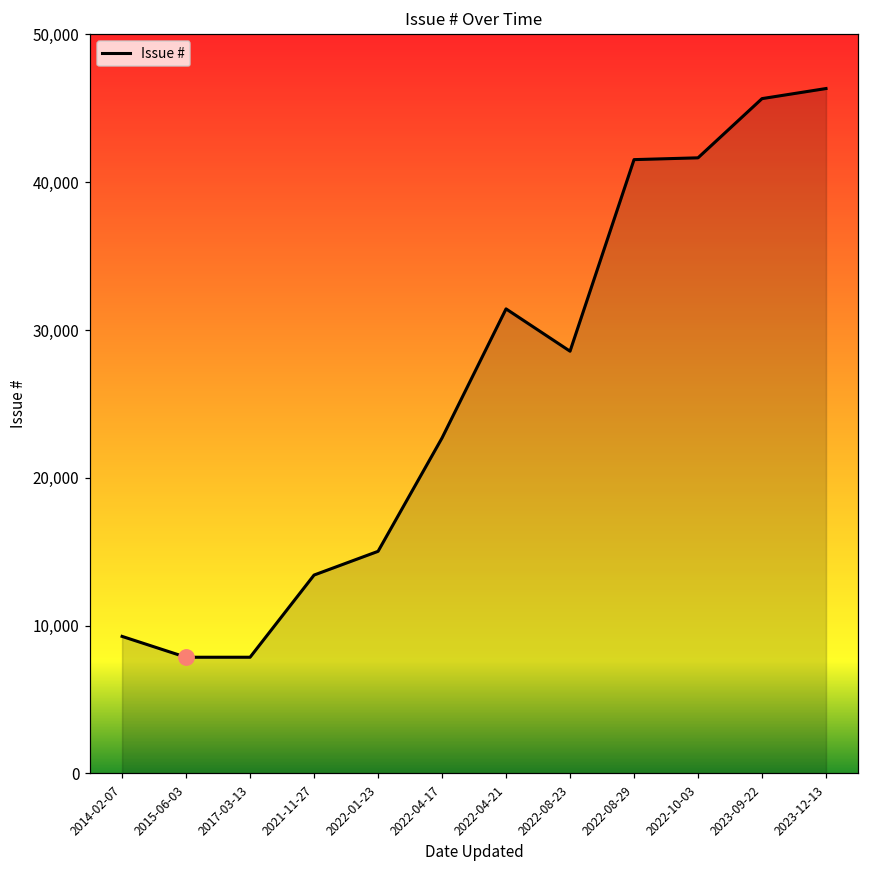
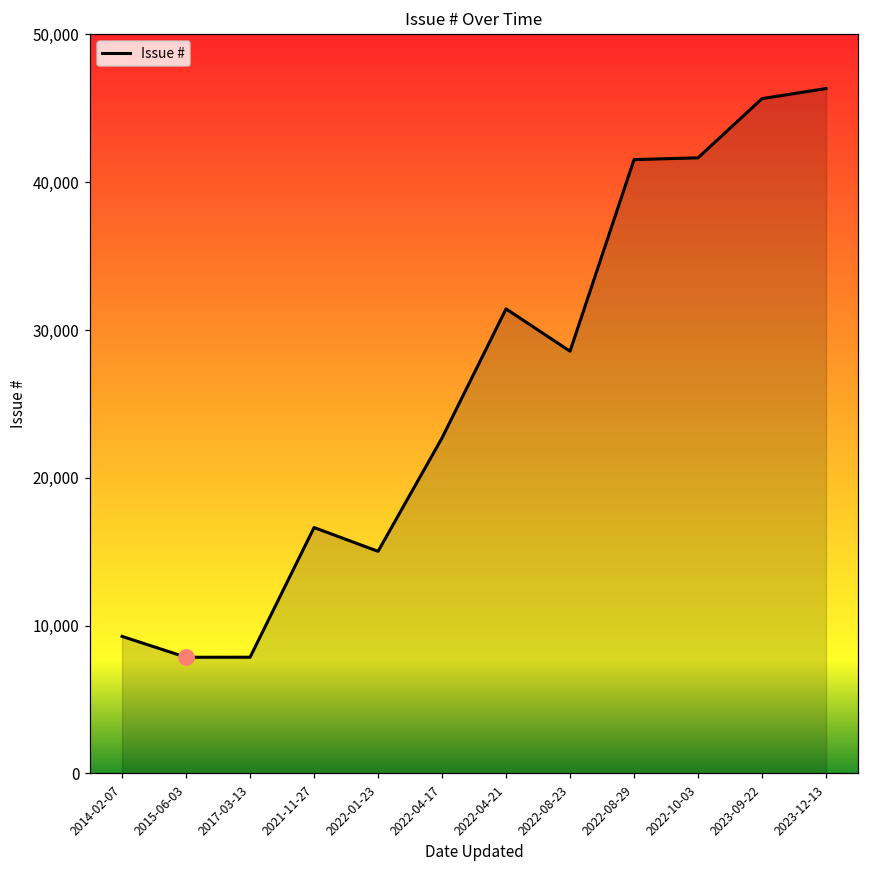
  {
    "Issue #": {
      "2014-02-07": "9,300",
      "2017-03-13": "7,900",
-     "2021-11-27": "13,400",
+     "2021-11-27": "16,600",
      "2022-01-23": "15,000",
      "2022-04-17": "22,700",
      "2022-04-21": "31,400",
      "2022-08-23": "28,600",
      "2022-08-29": "41,500",
      "2022-10-03": "41,700",
      "2023-09-22": "45,700",
      "2023-12-13": "46,300"
    }
  }
